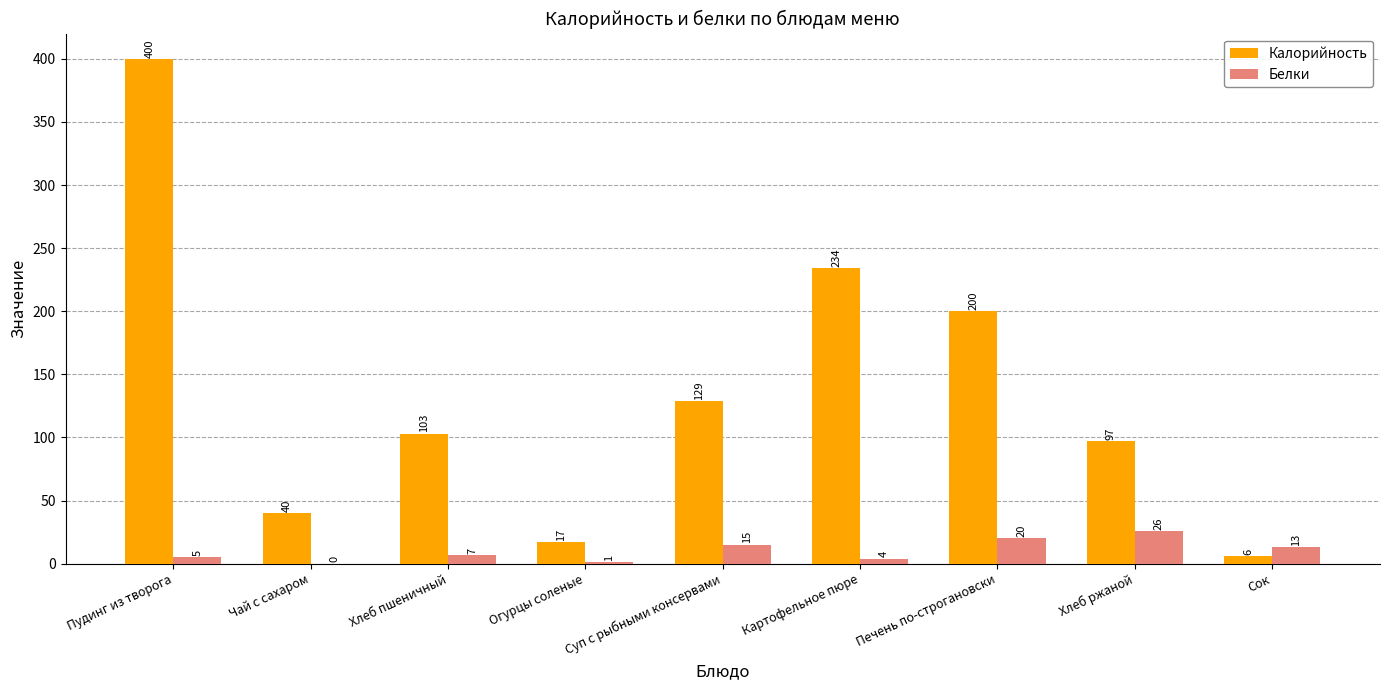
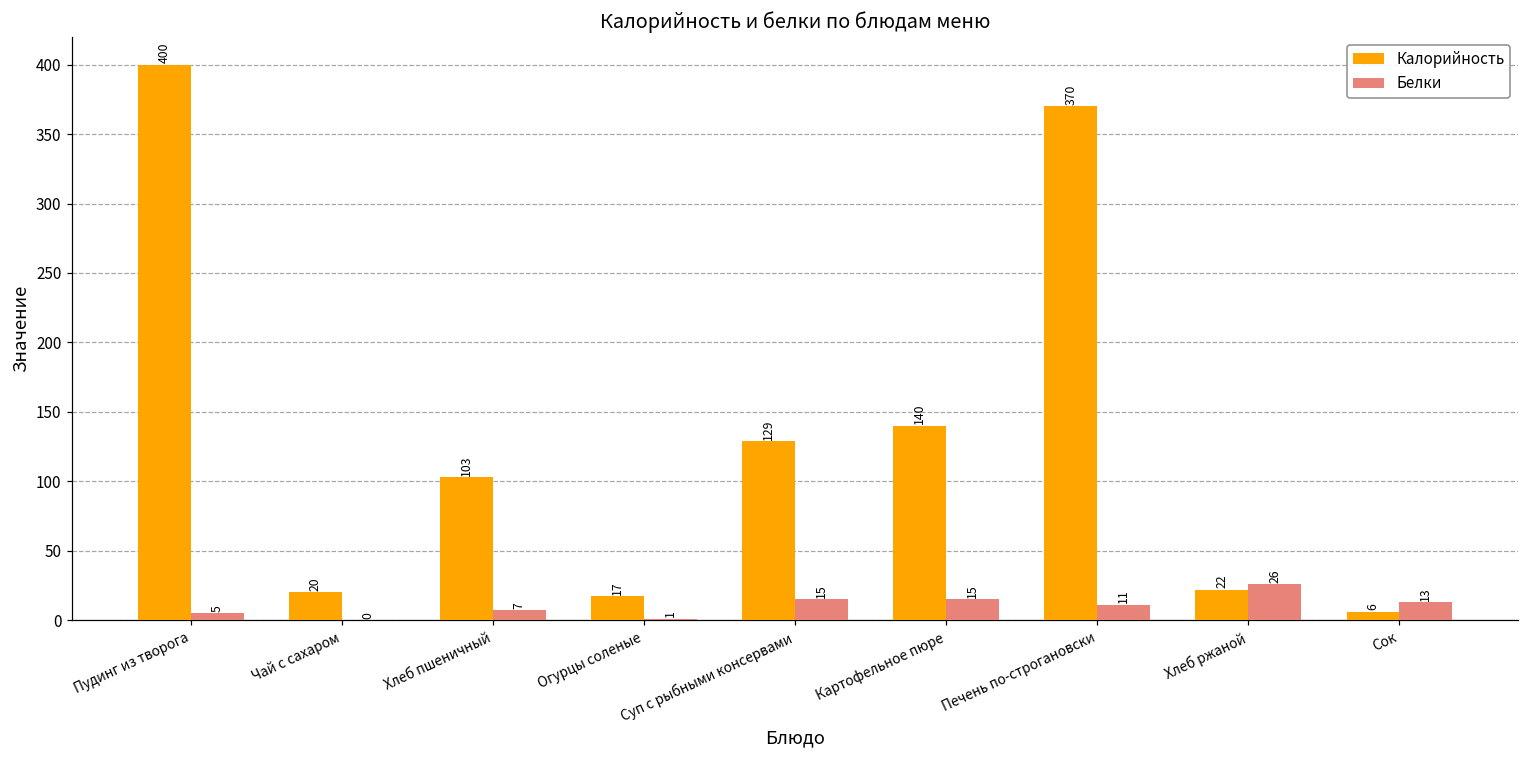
  {
    "Калорийность": {
      "Пудинг из творога": 400,
-     "Чай с сахаром": 40,
+     "Чай с сахаром": 20,
      "Хлеб пшеничный": 103,
      "Огурцы соленые": 17,
      "Суп с рыбными консервами": 129,
-     "Картофельное пюре": 234,
-     "Печень по-строгановски": 200,
-     "Хлеб ржаной": 97,
+     "Картофельное пюре": 140,
+     "Печень по-строгановски": 370,
+     "Хлеб ржаной": 22,
      "Сок": 6
    },
    "Белки": {
      "Пудинг из творога": 5,
      "Чай с сахаром": 0,
      "Хлеб пшеничный": 7,
      "Огурцы соленые": 1,
      "Суп с рыбными консервами": 15,
-     "Картофельное пюре": 4,
-     "Печень по-строгановски": 20,
+     "Картофельное пюре": 15,
+     "Печень по-строгановски": 11,
      "Хлеб ржаной": 26,
      "Сок": 13
    }
  }
